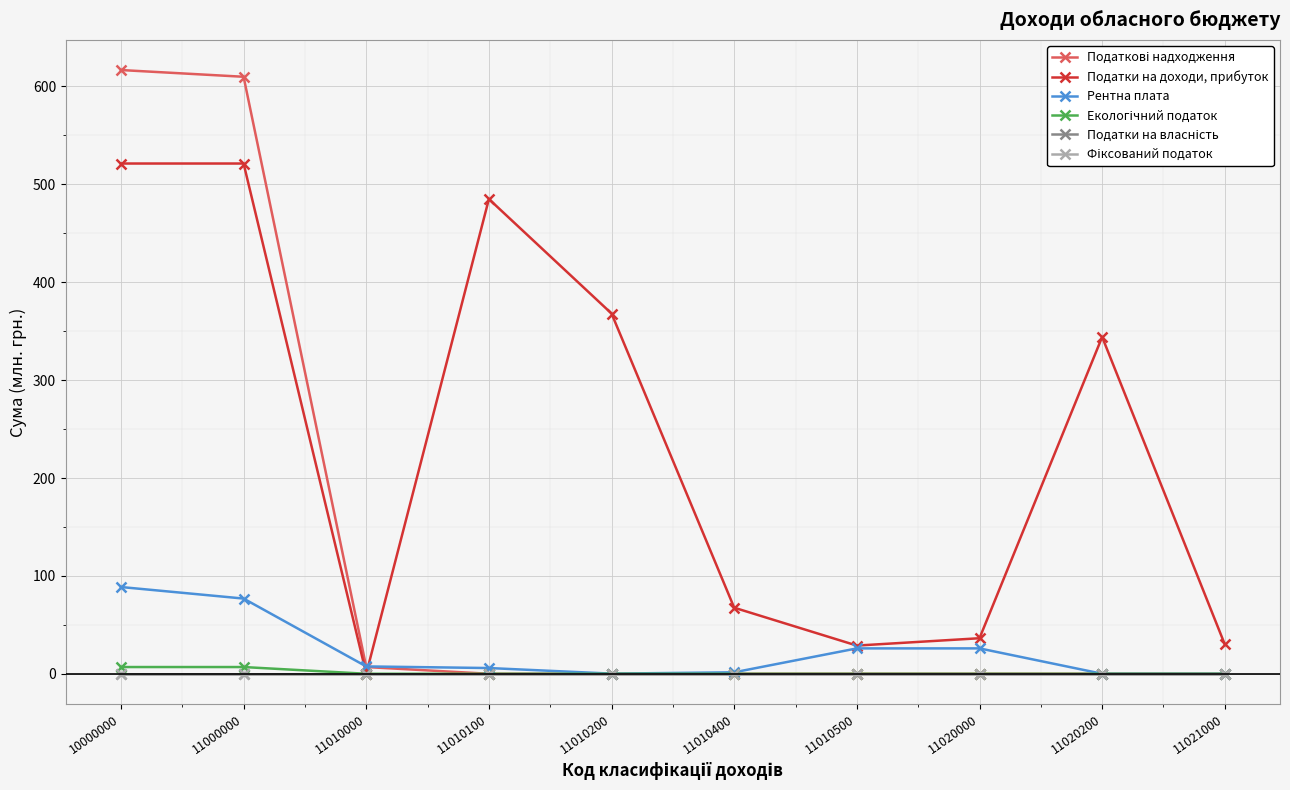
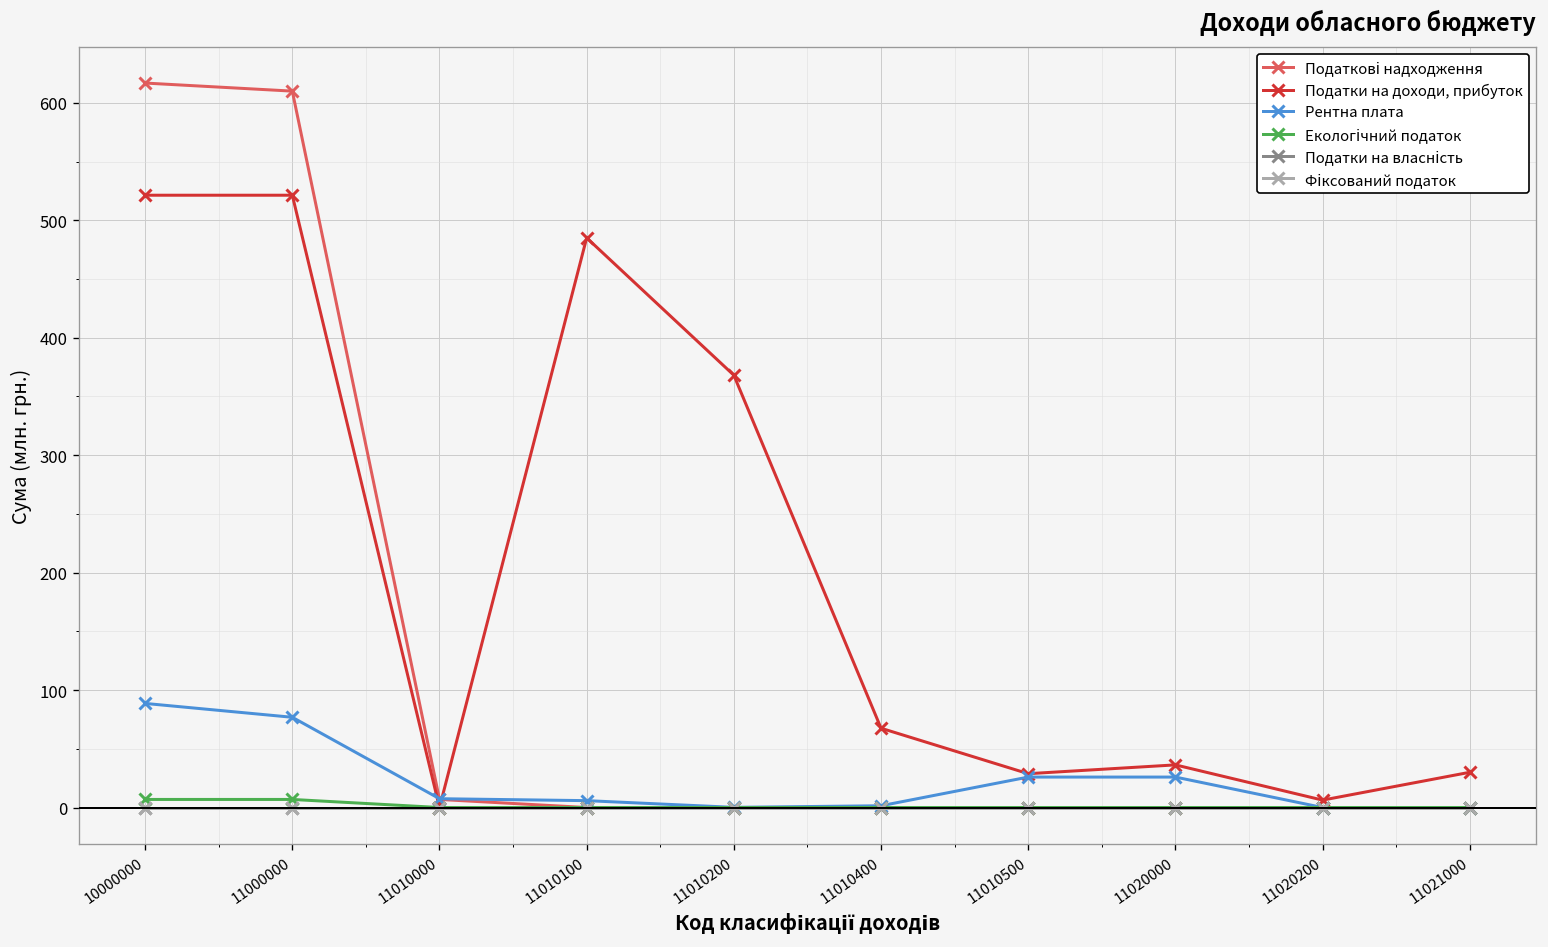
  {
    "Податкові надходження": {
      "10000000": 620,
      "11000000": 610
    },
    "Податки на доходи, прибуток": {
      "10000000": 520,
      "11000000": 520,
      "11010100": 490,
      "11010200": 370,
      "11010400": 70,
      "11010500": 30,
      "11020000": 40,
-     "11020200": 340,
+     "11020200": 10,
      "11021000": 30
    },
    "Рентна плата": {
      "10000000": 90,
      "11000000": 80,
      "11010100": 10,
      "11010500": 30,
      "11020000": 30
    },
    "Екологічний податок": {
      "10000000": 10,
      "11000000": 10
    },
    "Фіксований податок": {
      "10000000": 0,
      "11000000": 0
    }
  }
